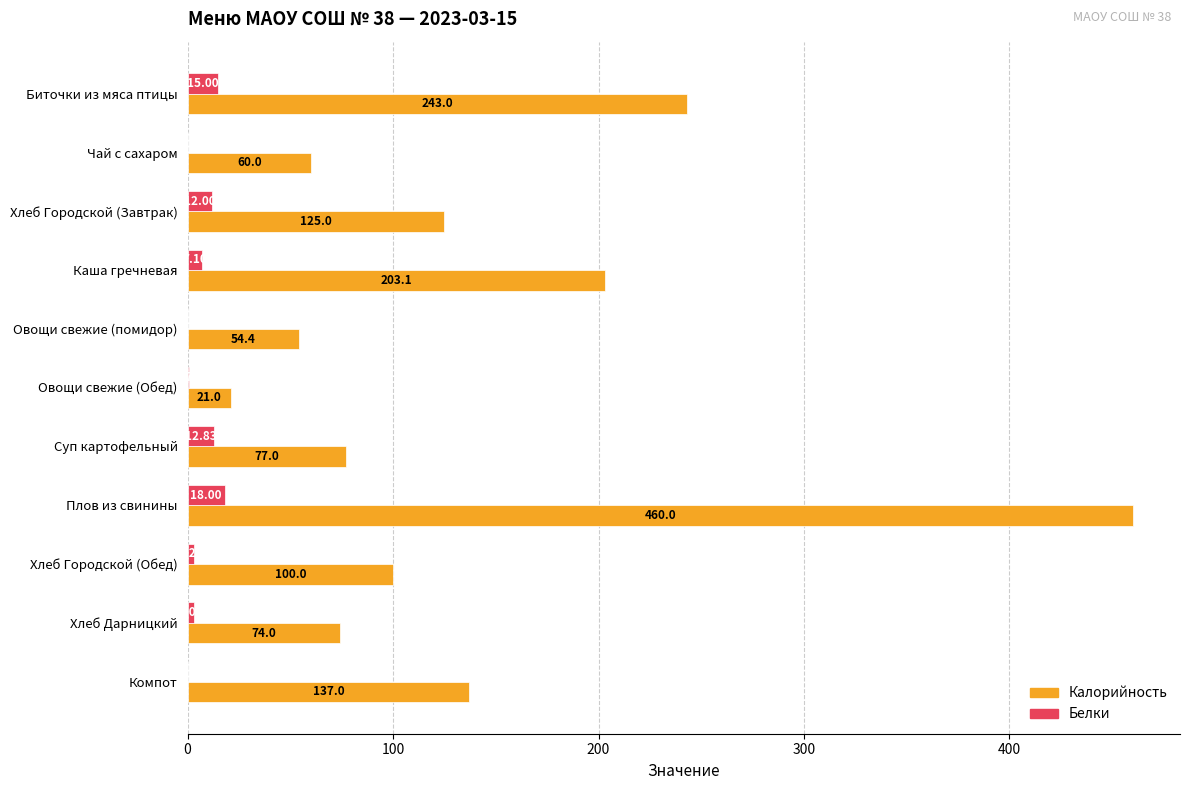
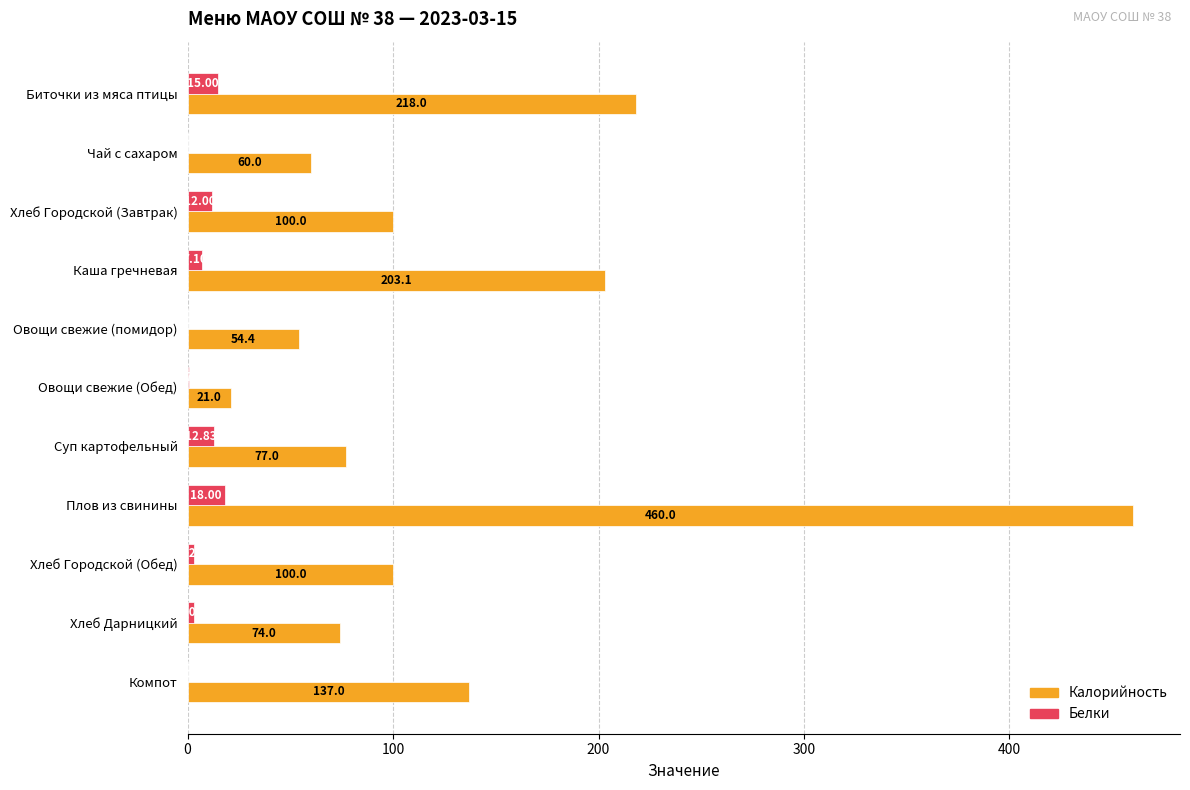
  {
    "Калорийность": {
-     "Биточки из мяса птицы": 243.0,
+     "Биточки из мяса птицы": 218.0,
      "Чай с сахаром": 60.0,
-     "Хлеб Городской (Завтрак)": 125.0,
+     "Хлеб Городской (Завтрак)": 100.0,
      "Каша гречневая": 203.1,
      "Овощи свежие (помидор)": 54.4,
      "Овощи свежие (Обед)": 21.0,
      "Суп картофельный": 77.0,
      "Плов из свинины": 460.0,
      "Хлеб Городской (Обед)": 100.0,
      "Хлеб Дарницкий": 74.0,
      "Компот": 137.0
    },
    "Белки": {
      "Биточки из мяса птицы": 15.00,
      "Хлеб Городской (Завтрак)": 12.00,
      "Суп картофельный": 12.83,
      "Плов из свинины": 18.00
    }
  }
